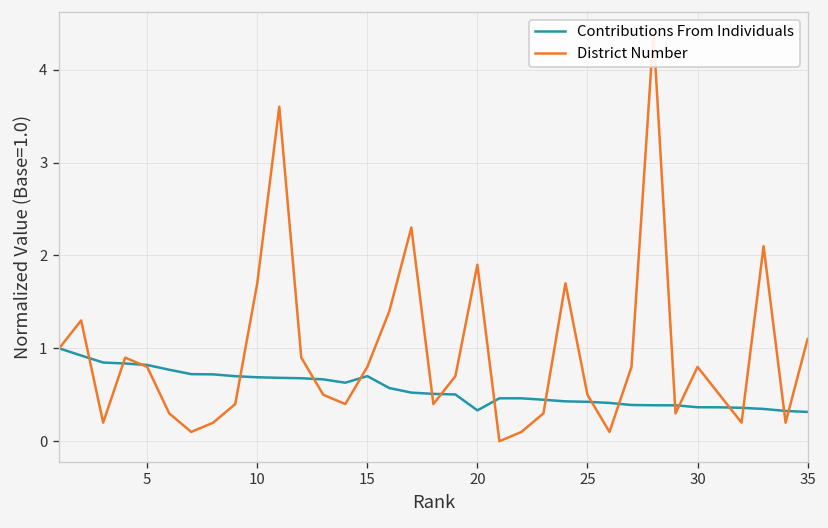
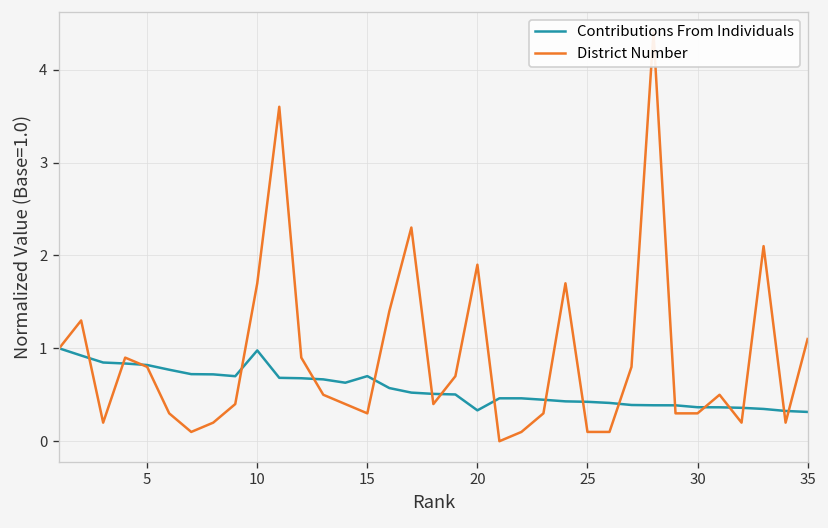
  {
    "Contributions From Individuals": {
-     "10": 0.7,
+     "10": 1.0,
      "15": 0.7,
      "20": 0.3,
      "25": 0.4,
      "30": 0.4,
      "35": 0.3
    },
    "District Number": {
      "10": 1.7,
-     "15": 0.8,
+     "15": 0.3,
      "20": 1.9,
-     "25": 0.5,
-     "30": 0.8,
+     "25": 0.1,
+     "30": 0.3,
      "35": 1.1
    }
  }
